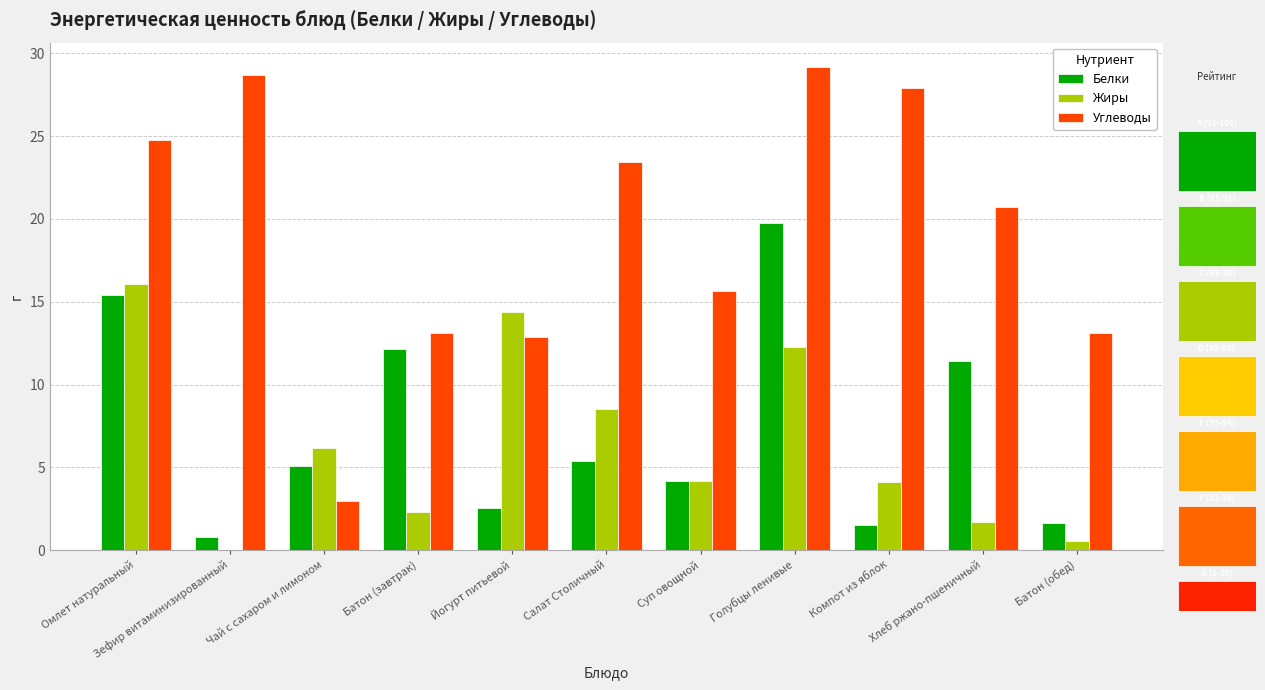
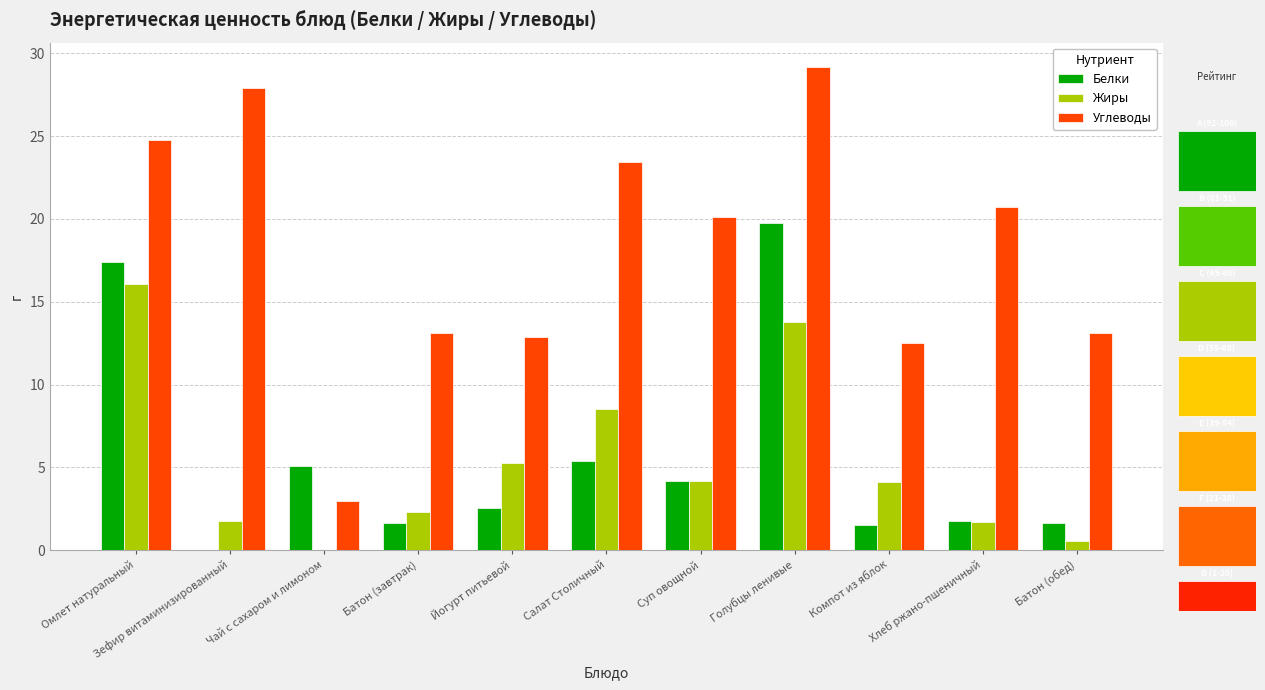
  {
    "Энергетическая ценность блюд (Белки / Жиры / Углеводы)": {
      "Белки": {
-       "Омлет натуральный": 15.4,
-       "Зефир витаминизированный": 0.8,
+       "Омлет натуральный": 17.4,
+       "Зефир витаминизированный": 0.0,
        "Чай с сахаром и лимоном": 5.1,
-       "Батон (завтрак)": 12.1,
+       "Батон (завтрак)": 1.7,
        "Йогурт питьевой": 2.5,
        "Салат Столичный": 5.4,
        "Суп овощной": 4.2,
        "Голубцы ленивые": 19.8,
        "Компот из яблок": 1.5,
-       "Хлеб ржано-пшеничный": 11.4,
+       "Хлеб ржано-пшеничный": 1.8,
        "Батон (обед)": 1.7
      },
      "Жиры": {
        "Омлет натуральный": 16.1,
-       "Зефир витаминизированный": 0.0,
-       "Чай с сахаром и лимоном": 6.2,
+       "Зефир витаминизированный": 1.8,
+       "Чай с сахаром и лимоном": 0.0,
        "Батон (завтрак)": 2.3,
-       "Йогурт питьевой": 14.4,
+       "Йогурт питьевой": 5.3,
        "Салат Столичный": 8.5,
        "Суп овощной": 4.2,
-       "Голубцы ленивые": 12.3,
+       "Голубцы ленивые": 13.8,
        "Компот из яблок": 4.1,
        "Хлеб ржано-пшеничный": 1.7,
        "Батон (обед)": 0.6
      },
      "Углеводы": {
        "Омлет натуральный": 24.8,
-       "Зефир витаминизированный": 28.7,
+       "Зефир витаминизированный": 27.9,
        "Чай с сахаром и лимоном": 3.0,
        "Батон (завтрак)": 13.1,
        "Йогурт питьевой": 12.9,
        "Салат Столичный": 23.4,
-       "Суп овощной": 15.7,
+       "Суп овощной": 20.1,
        "Голубцы ленивые": 29.2,
-       "Компот из яблок": 27.9,
+       "Компот из яблок": 12.5,
        "Хлеб ржано-пшеничный": 20.7,
        "Батон (обед)": 13.1
      }
    }
  }
